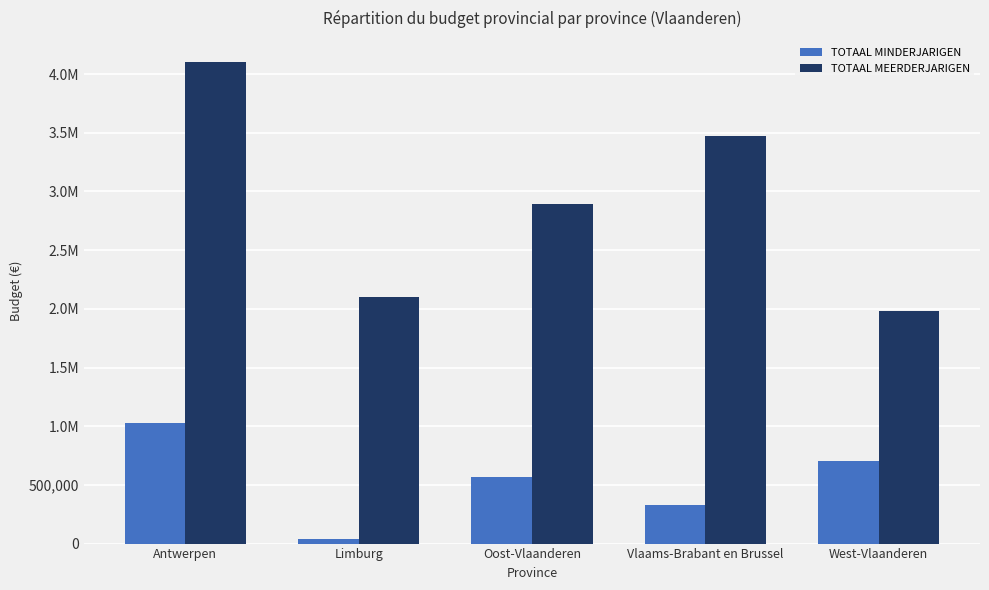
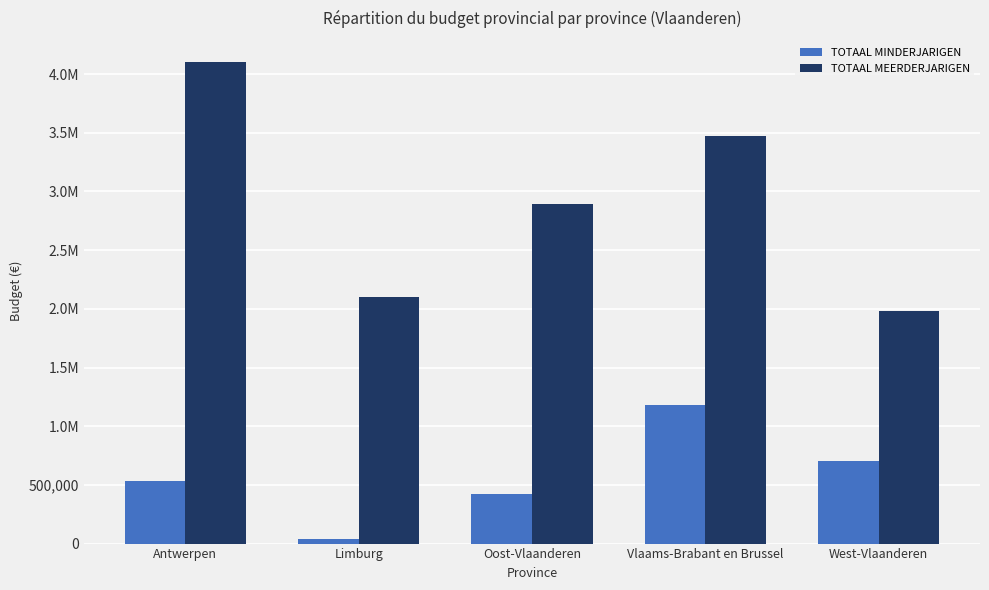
  {
    "TOTAAL MINDERJARIGEN": {
-     "Antwerpen": "1,030,000",
+     "Antwerpen": "530,000",
      "Limburg": "40,000",
-     "Oost-Vlaanderen": "560,000",
-     "Vlaams-Brabant en Brussel": "330,000",
+     "Oost-Vlaanderen": "420,000",
+     "Vlaams-Brabant en Brussel": "1,180,000",
      "West-Vlaanderen": "700,000"
    },
    "TOTAAL MEERDERJARIGEN": {
      "Antwerpen": "4,100,000",
      "Limburg": "2,100,000",
      "Oost-Vlaanderen": "2,890,000",
      "Vlaams-Brabant en Brussel": "3,470,000",
      "West-Vlaanderen": "1,990,000"
    }
  }
